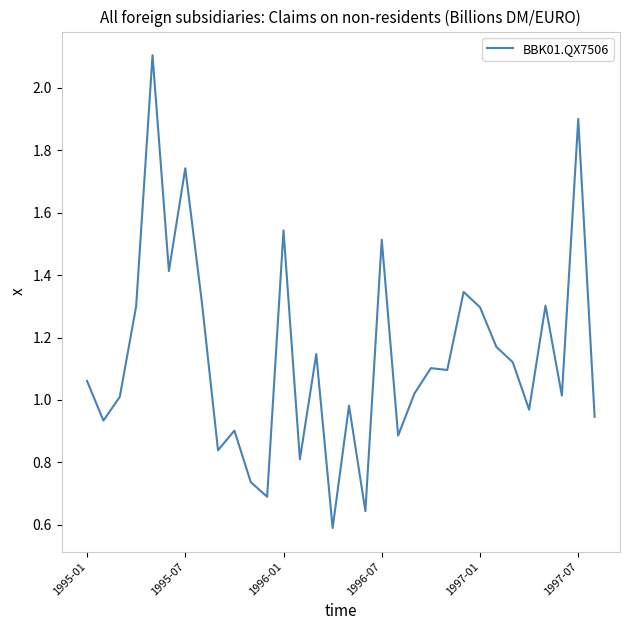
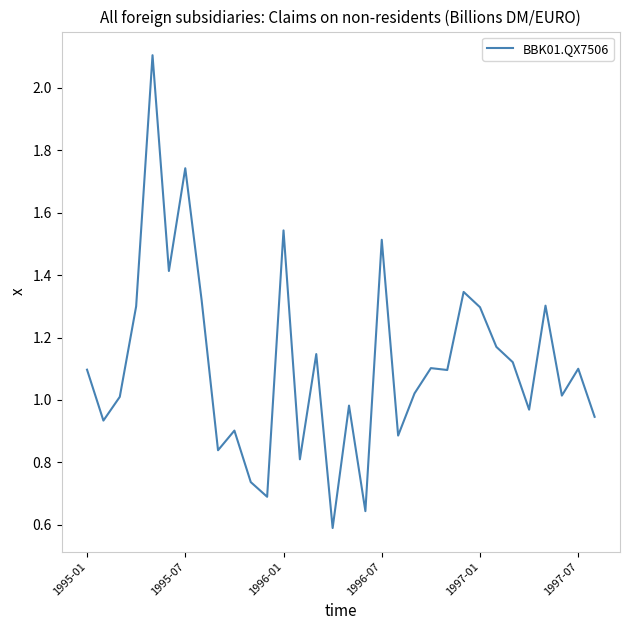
  {
-   "1995-01": 1.06,
+   "1995-01": 1.10,
    "1995-07": 1.74,
    "1996-01": 1.54,
    "1996-07": 1.51,
    "1997-01": 1.30,
-   "1997-07": 1.9
+   "1997-07": 1.1
  }
